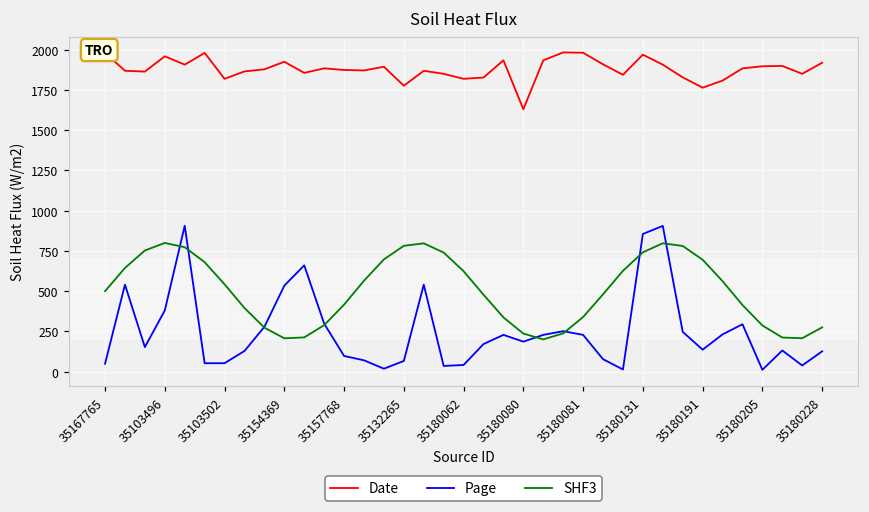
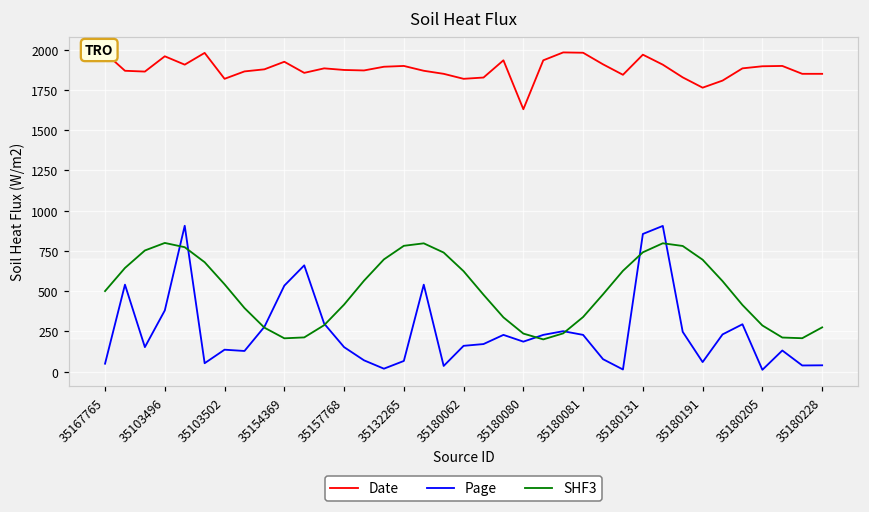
  {
    "Date": {
      "35103496": 1960,
      "35103502": 1820,
      "35154369": 1930,
      "35157768": 1870,
-     "35132265": 1780,
+     "35132265": 1900,
      "35180062": 1820,
      "35180080": 1630,
      "35180081": 1980,
      "35180131": 1970,
      "35180191": 1760,
      "35180205": 1900,
-     "35180228": 1920
+     "35180228": 1850
    },
    "Page": {
      "35167765": 50,
      "35103496": 380,
-     "35103502": 50,
+     "35103502": 140,
      "35154369": 530,
-     "35157768": 100,
+     "35157768": 150,
      "35132265": 70,
-     "35180062": 40,
+     "35180062": 160,
      "35180080": 190,
      "35180081": 230,
      "35180131": 860,
-     "35180191": 140,
+     "35180191": 60,
      "35180205": 10,
-     "35180228": 130
+     "35180228": 40
    },
    "SHF3": {
      "35167765": 500,
      "35103496": 800,
      "35103502": 540,
      "35154369": 210,
      "35157768": 420,
      "35132265": 780,
      "35180062": 620,
      "35180080": 240,
      "35180081": 340,
      "35180131": 740,
      "35180191": 700,
      "35180205": 290,
      "35180228": 270
    }
  }
